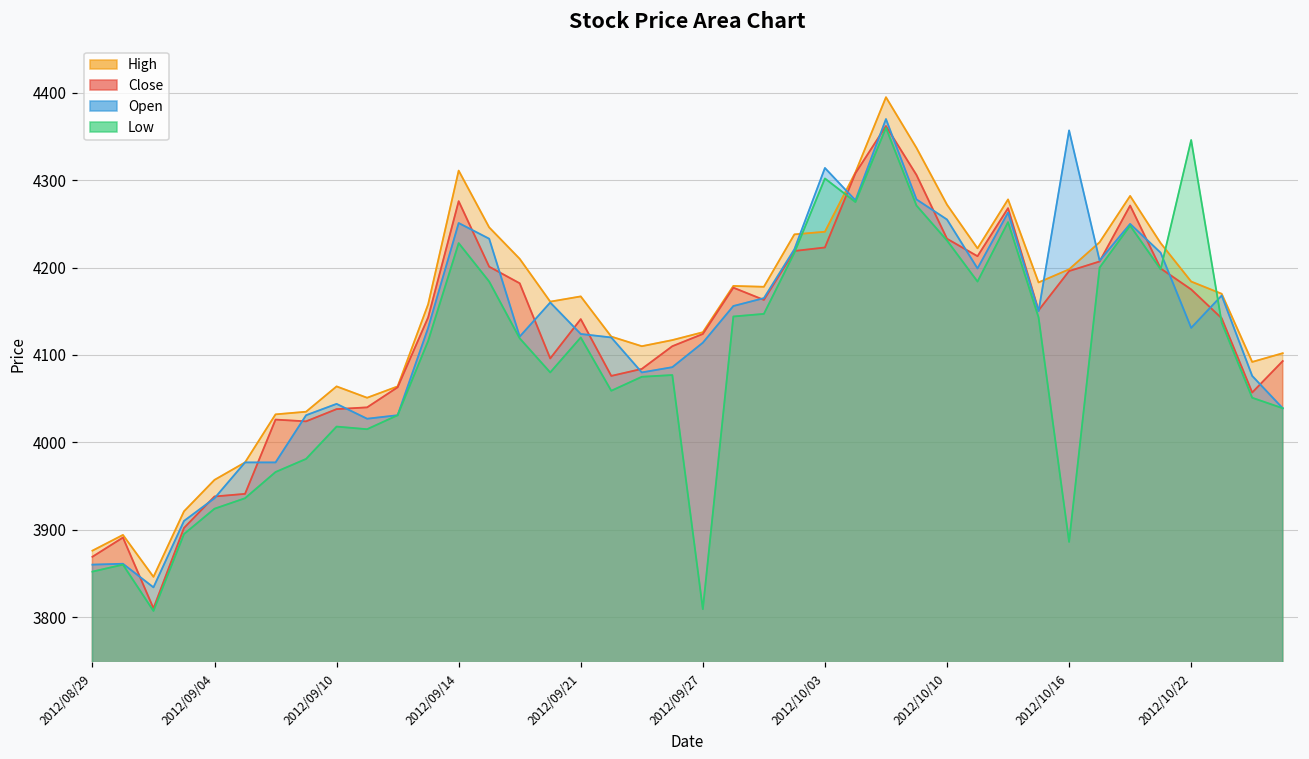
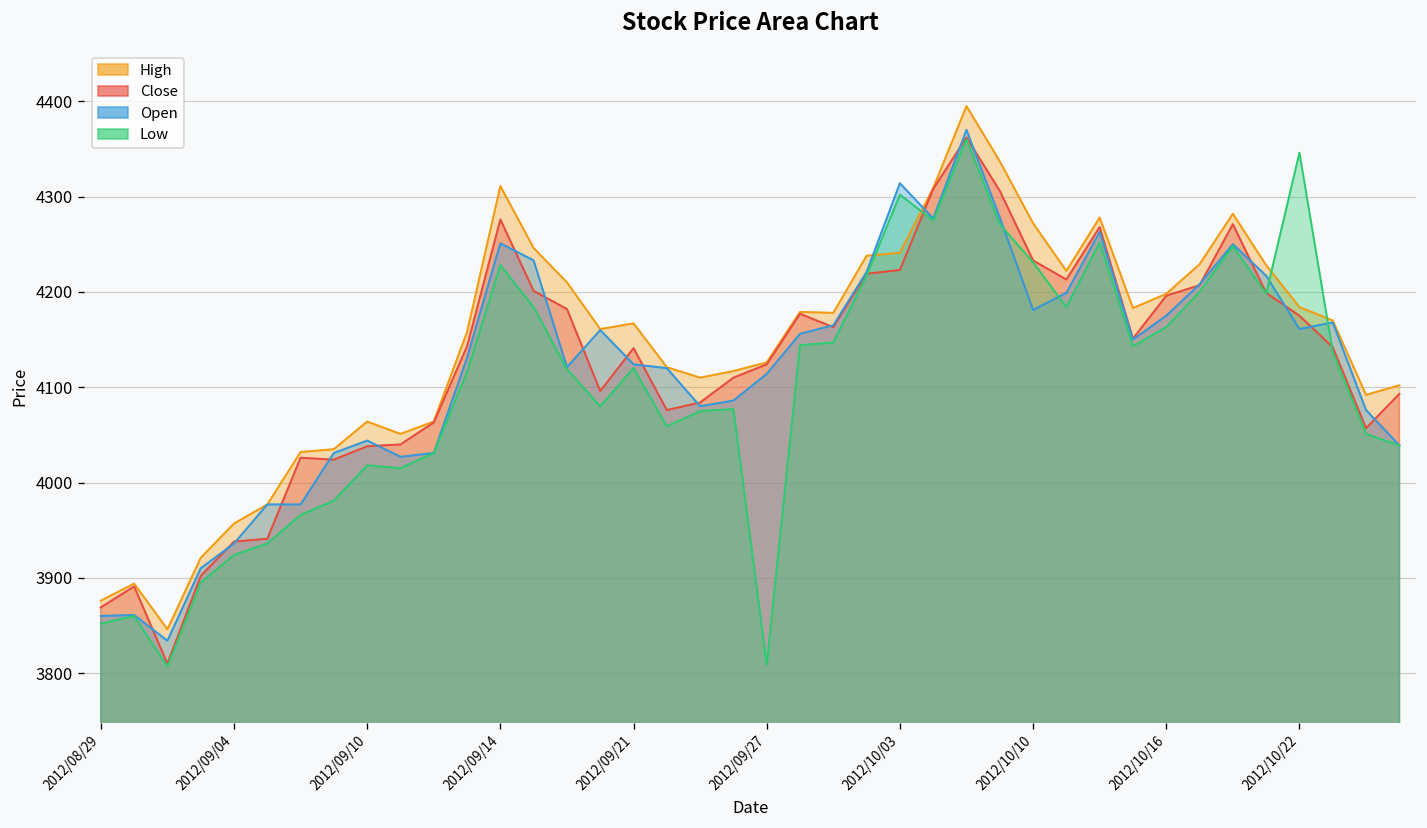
  {
    "Open": {
      "2012/08/29": 3860,
      "2012/09/10": 4040,
      "2012/09/14": 4250,
      "2012/09/21": 4120,
      "2012/09/27": 4110,
      "2012/10/03": 4310,
-     "2012/10/10": 4260,
-     "2012/10/16": 4360,
-     "2012/10/22": 4130
+     "2012/10/10": 4180,
+     "2012/10/16": 4180,
+     "2012/10/22": 4160
    },
    "Low": {
      "2012/08/29": 3850,
      "2012/09/04": 3920,
      "2012/09/10": 4020,
      "2012/09/14": 4230,
      "2012/09/21": 4120,
      "2012/09/27": 3810,
      "2012/10/03": 4300,
-     "2012/10/16": 3890,
+     "2012/10/16": 4160,
      "2012/10/22": 4350
    }
  }
